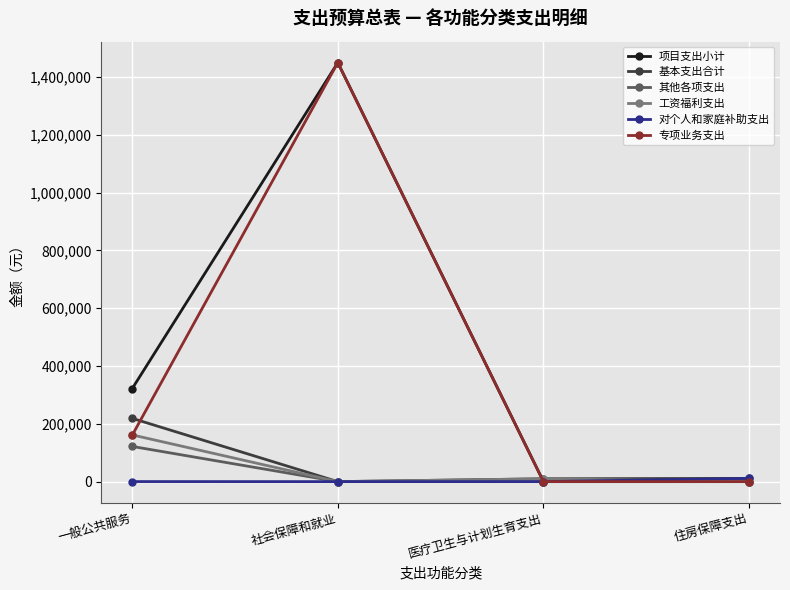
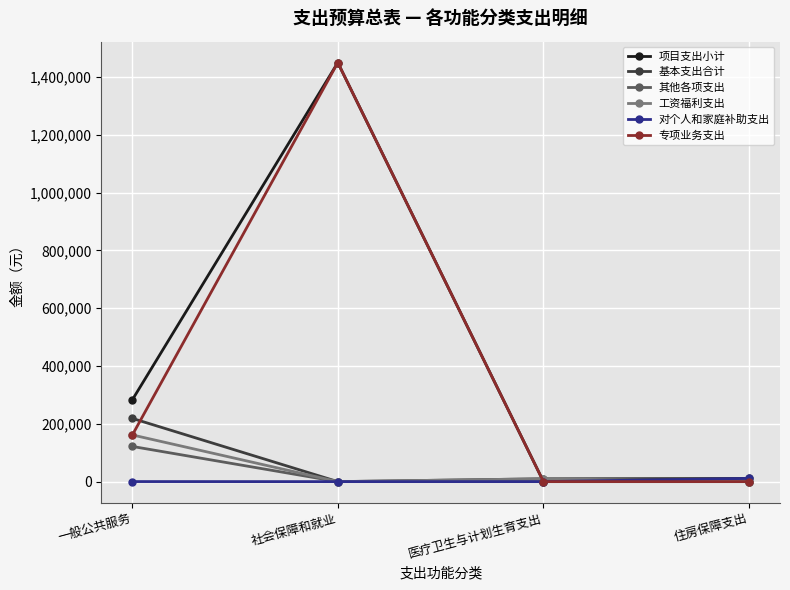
  {
    "项目支出小计": {
-     "一般公共服务": "320,000"
+     "一般公共服务": "280,000"
    },
    "对个人和家庭补助支出": {
      "一般公共服务": "0"
    }
  }
